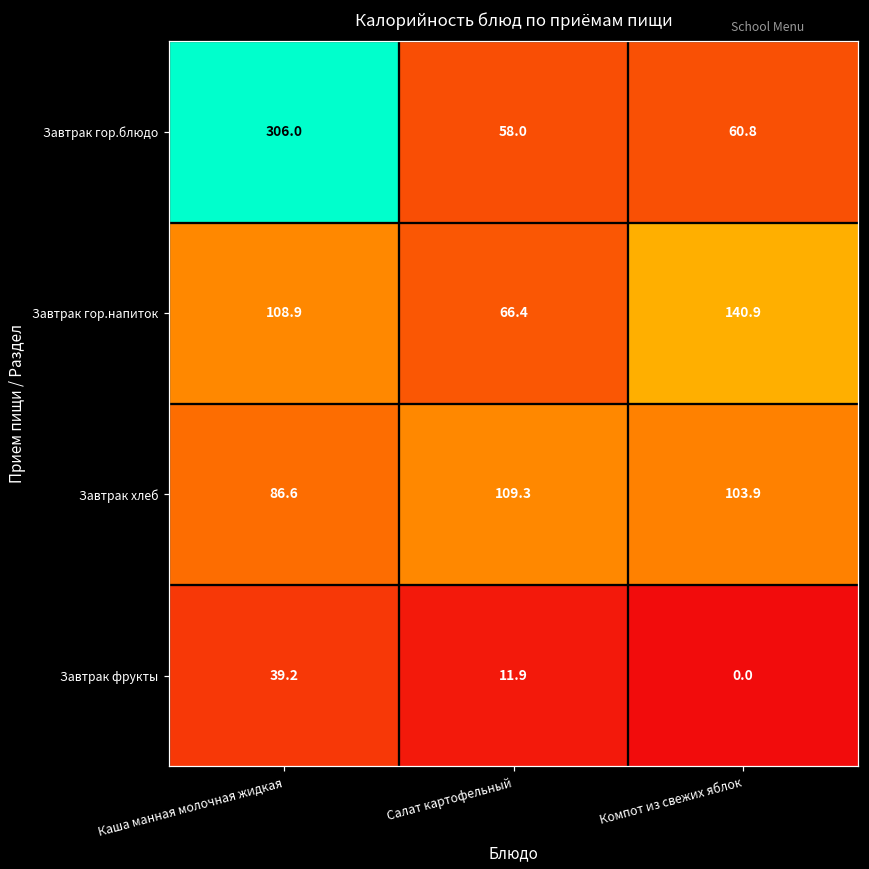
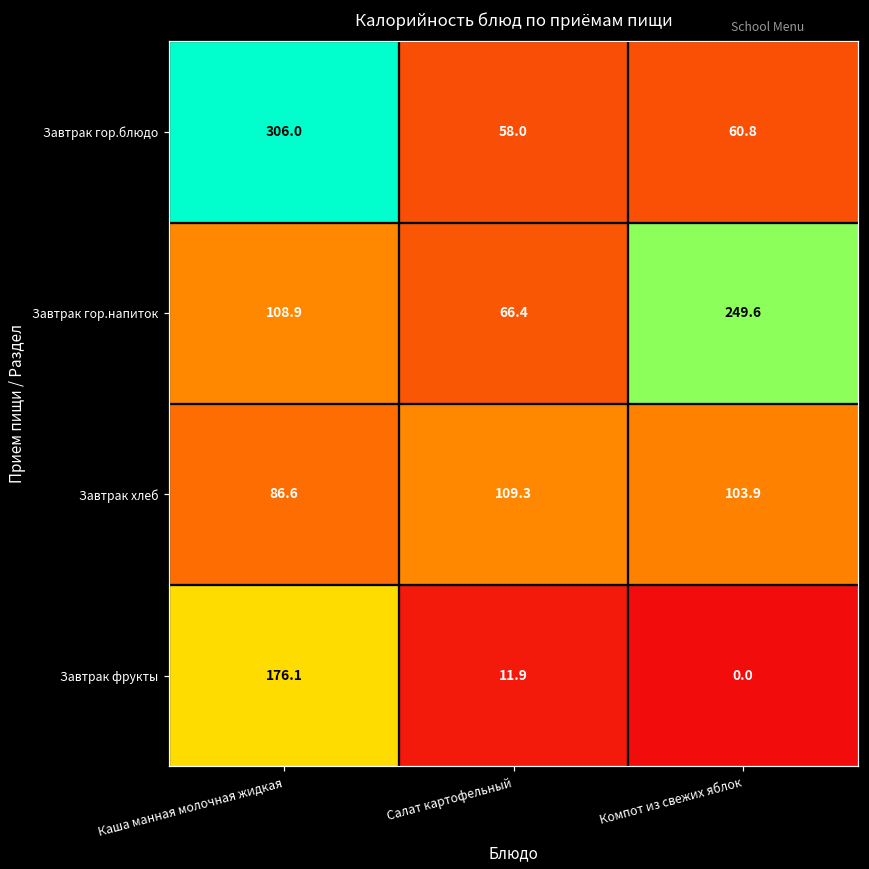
  {
    "Завтрак гор.блюдо": {
      "Каша манная молочная жидкая": 306.0,
      "Салат картофельный": 58.0,
      "Компот из свежих яблок": 60.8
    },
    "Завтрак гор.напиток": {
      "Каша манная молочная жидкая": 108.9,
      "Салат картофельный": 66.4,
-     "Компот из свежих яблок": 140.9
+     "Компот из свежих яблок": 249.6
    },
    "Завтрак хлеб": {
      "Каша манная молочная жидкая": 86.6,
      "Салат картофельный": 109.3,
      "Компот из свежих яблок": 103.9
    },
    "Завтрак фрукты": {
-     "Каша манная молочная жидкая": 39.2,
+     "Каша манная молочная жидкая": 176.1,
      "Салат картофельный": 11.9,
      "Компот из свежих яблок": 0.0
    }
  }
